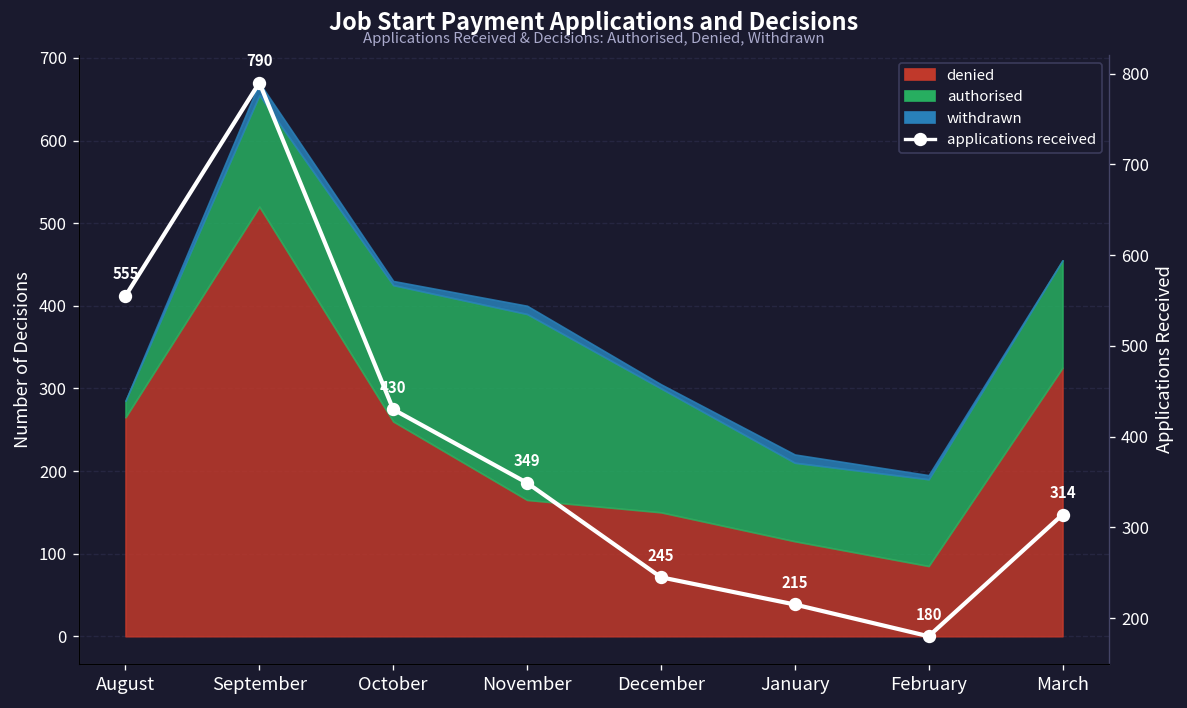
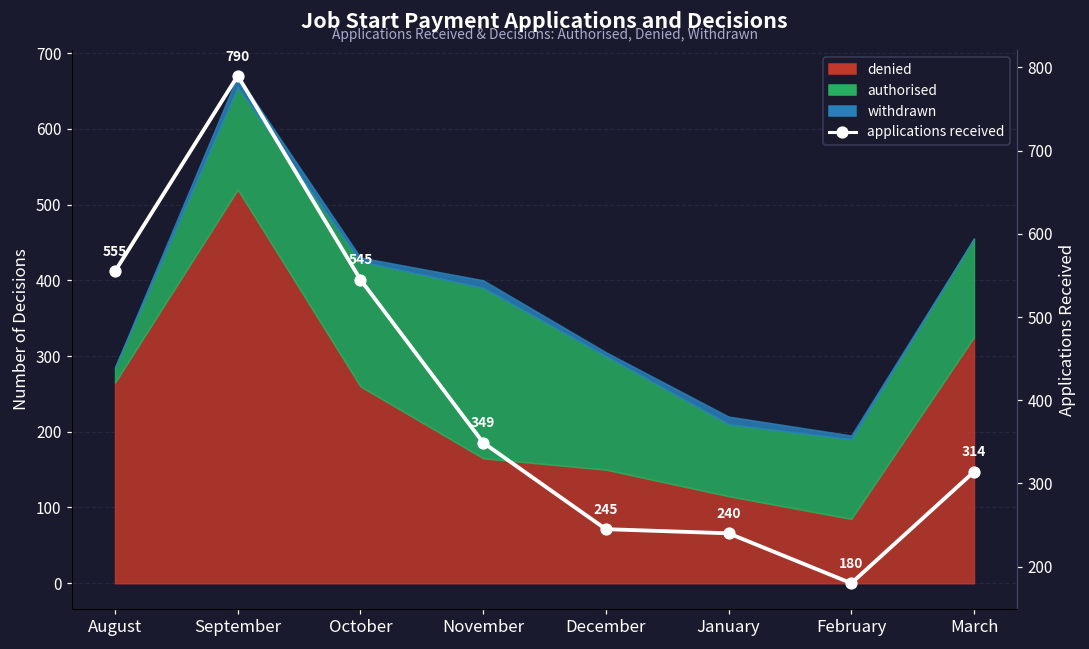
  {
    "applications received": {
      "August": 555,
      "September": 790,
-     "October": 430,
+     "October": 545,
      "November": 349,
      "December": 245,
-     "January": 215,
+     "January": 240,
      "February": 180,
      "March": 314
    }
  }
